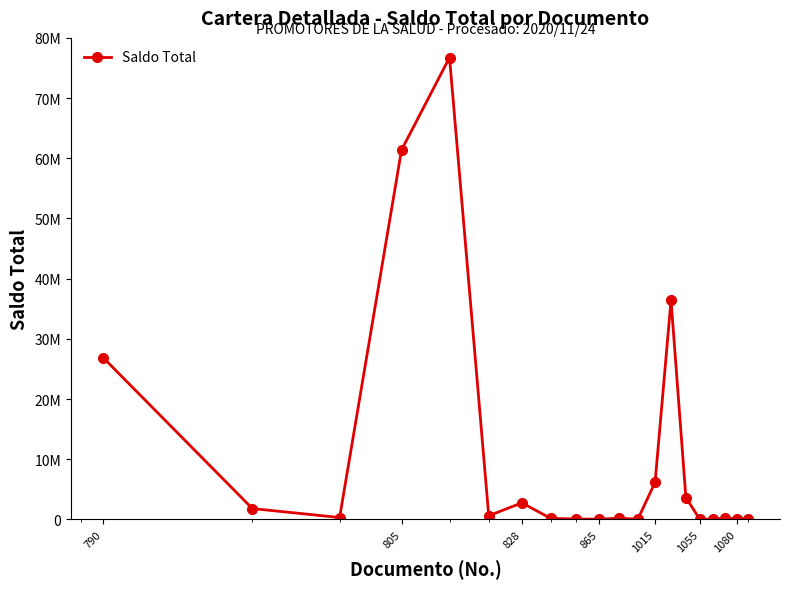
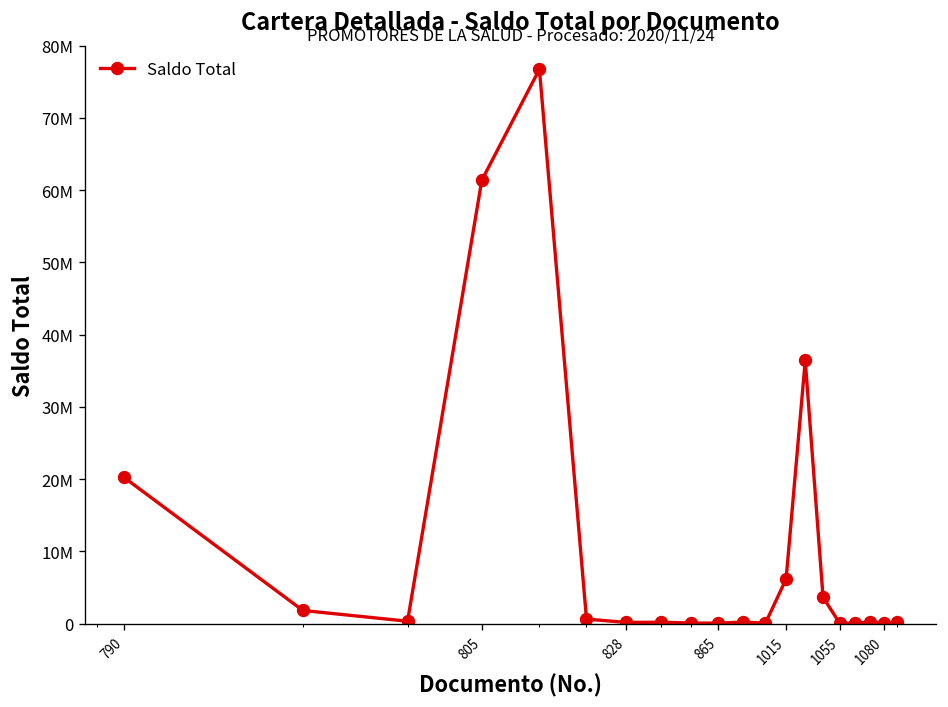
  {
-   "790": 27000000,
+   "790": 20000000,
    "805": 61000000,
-   "828": 3000000,
+   "828": 0,
    "865": 0,
    "1015": 6000000,
    "1055": 0,
    "1080": 0
  }
